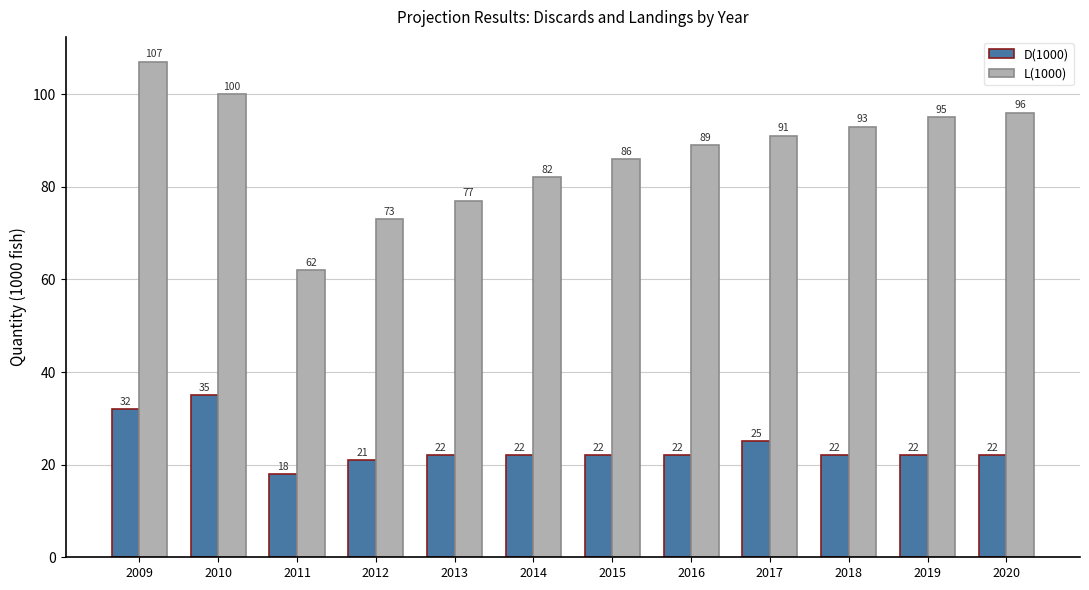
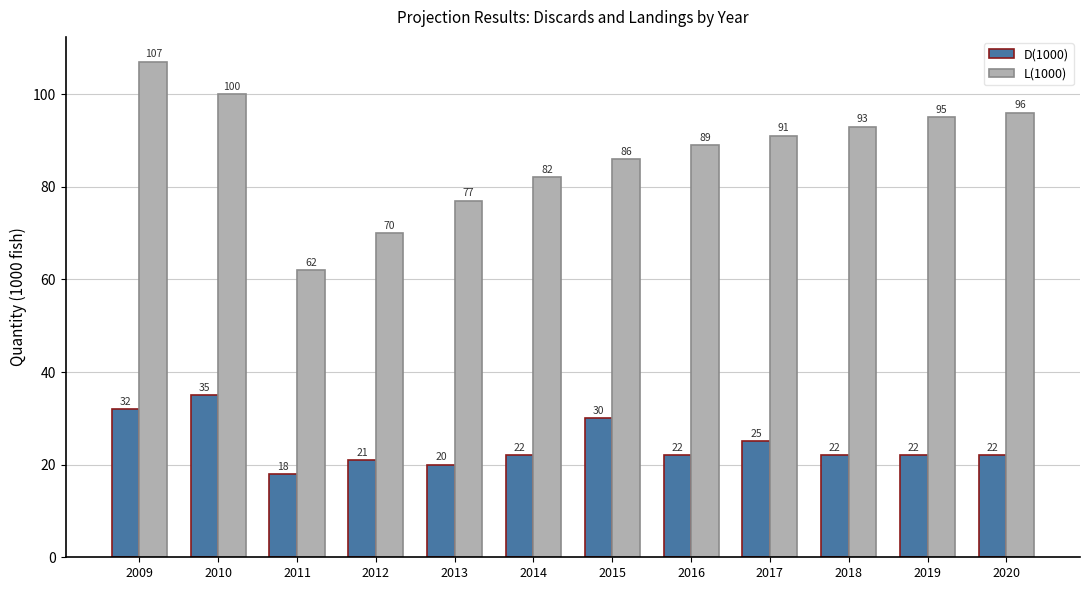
  {
    "D(1000)": {
      "2009": 32,
      "2010": 35,
      "2011": 18,
      "2012": 21,
-     "2013": 22,
+     "2013": 20,
      "2014": 22,
-     "2015": 22,
+     "2015": 30,
      "2016": 22,
      "2017": 25,
      "2018": 22,
      "2019": 22,
      "2020": 22
    },
    "L(1000)": {
      "2009": 107,
      "2010": 100,
      "2011": 62,
-     "2012": 73,
+     "2012": 70,
      "2013": 77,
      "2014": 82,
      "2015": 86,
      "2016": 89,
      "2017": 91,
      "2018": 93,
      "2019": 95,
      "2020": 96
    }
  }
